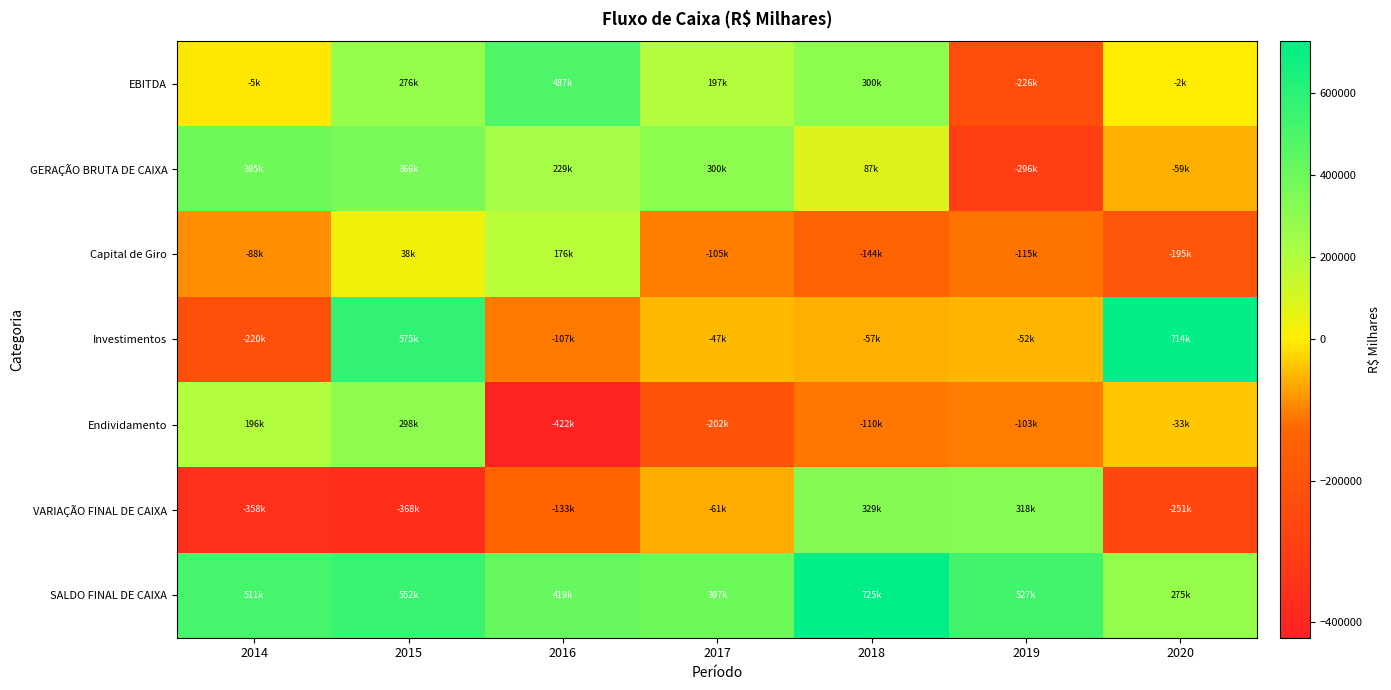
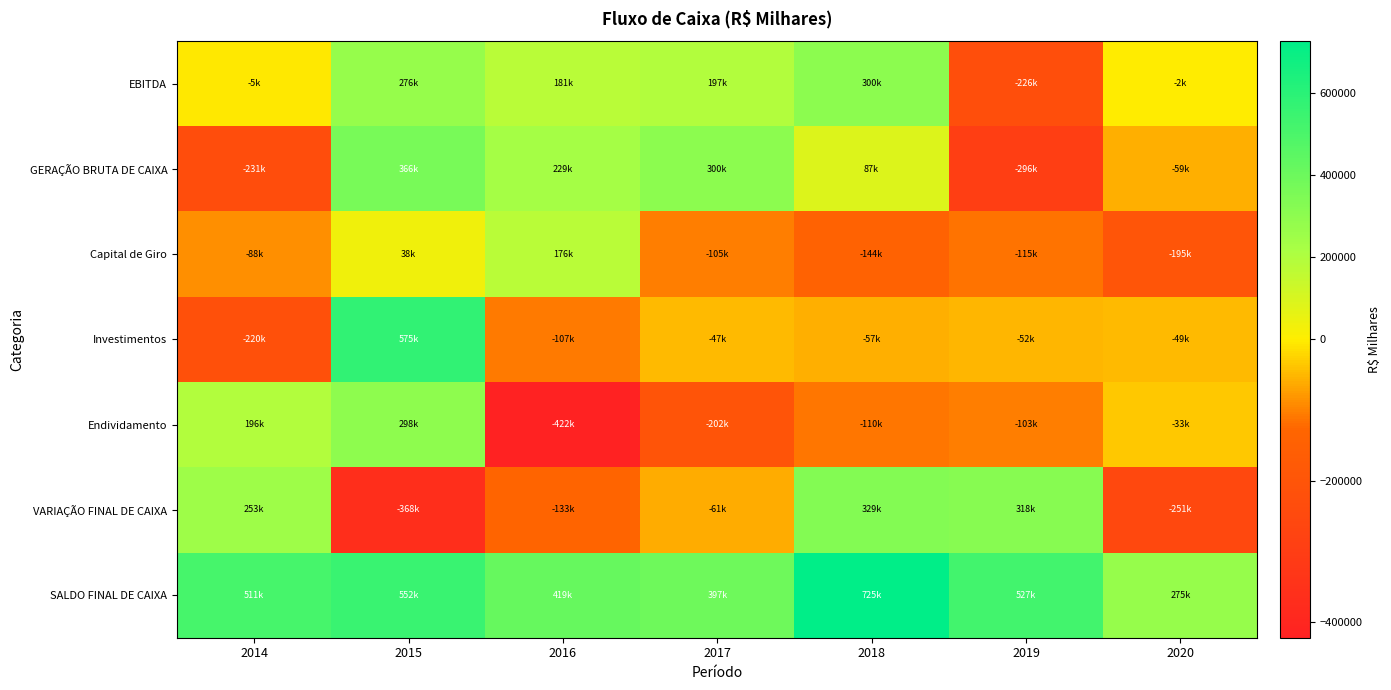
  {
    "EBITDA": {
      "2014": "-5k",
      "2015": "276k",
-     "2016": "487k",
+     "2016": "181k",
      "2017": "197k",
      "2018": "300k",
      "2019": "-226k",
      "2020": "-2k"
    },
    "GERAÇÃO BRUTA DE CAIXA": {
-     "2014": "395k",
+     "2014": "-231k",
      "2015": "366k",
      "2016": "229k",
      "2017": "300k",
      "2018": "87k",
      "2019": "-296k",
      "2020": "-59k"
    },
    "Capital de Giro": {
      "2014": "-88k",
      "2015": "38k",
      "2016": "176k",
      "2017": "-105k",
      "2018": "-144k",
      "2019": "-115k",
      "2020": "-195k"
    },
    "Investimentos": {
      "2014": "-220k",
      "2015": "575k",
      "2016": "-107k",
      "2017": "-47k",
      "2018": "-57k",
      "2019": "-52k",
-     "2020": "714k"
+     "2020": "-49k"
    },
    "Endividamento": {
      "2014": "196k",
      "2015": "298k",
      "2016": "-422k",
      "2017": "-202k",
      "2018": "-110k",
      "2019": "-103k",
      "2020": "-33k"
    },
    "VARIAÇÃO FINAL DE CAIXA": {
-     "2014": "-358k",
+     "2014": "253k",
      "2015": "-368k",
      "2016": "-133k",
      "2017": "-61k",
      "2018": "329k",
      "2019": "318k",
      "2020": "-251k"
    },
    "SALDO FINAL DE CAIXA": {
      "2014": "511k",
      "2015": "552k",
      "2016": "419k",
      "2017": "397k",
      "2018": "725k",
      "2019": "527k",
      "2020": "275k"
    }
  }
